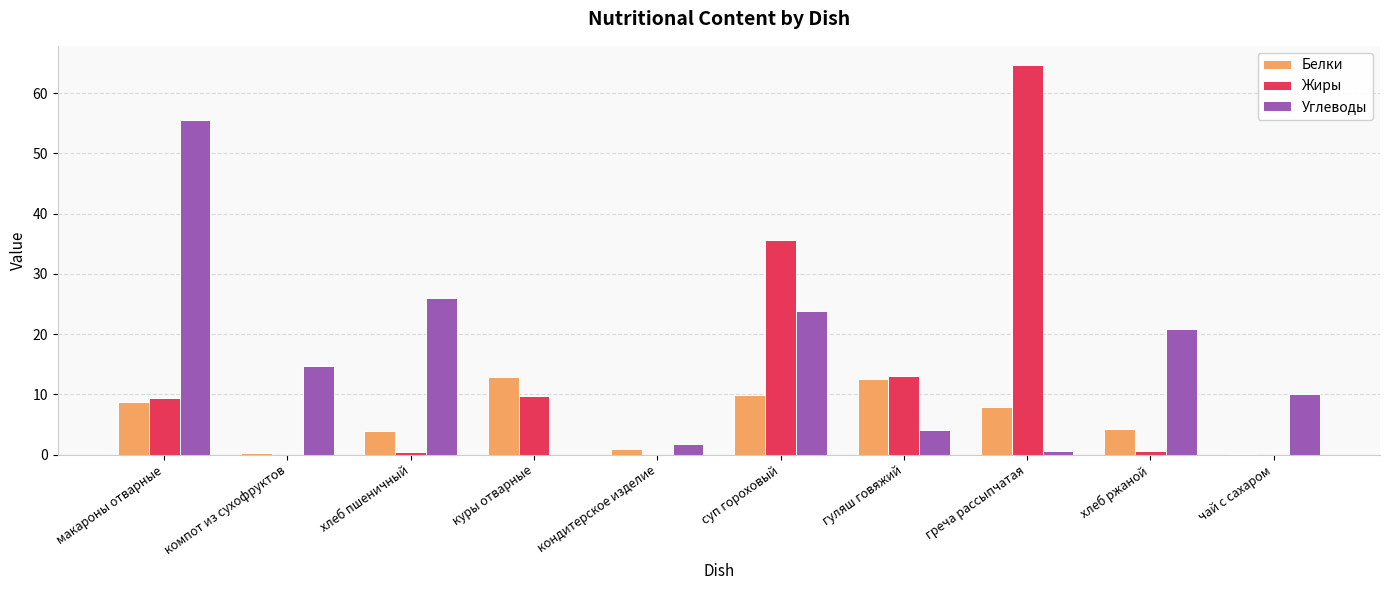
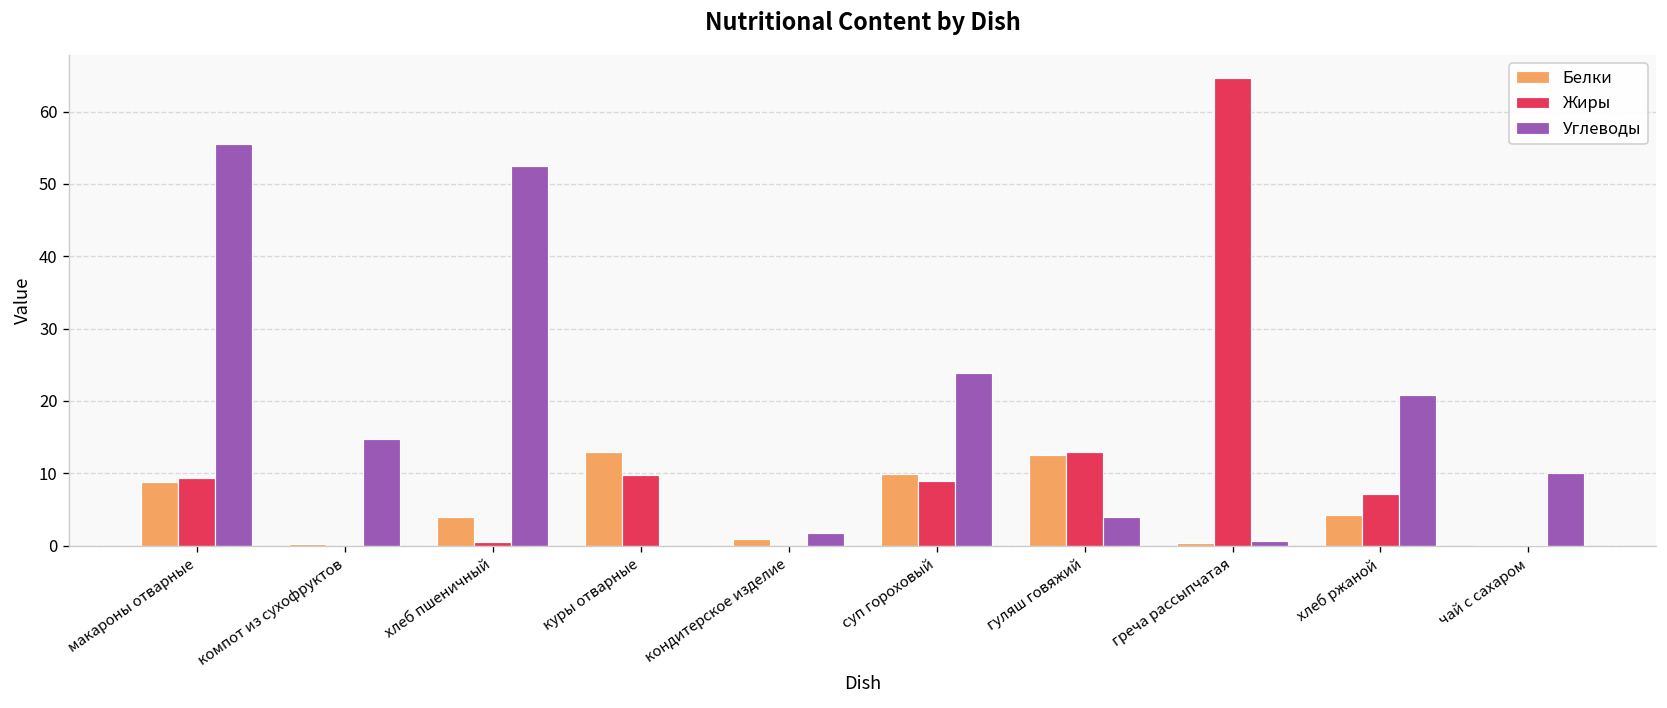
  {
    "Белки": {
      "макароны отварные": 9,
      "хлеб пшеничный": 4,
      "куры отварные": 13,
      "кондитерское изделие": 1,
      "суп гороховый": 10,
      "гуляш говяжий": 13,
-     "греча рассыпчатая": 8,
+     "греча рассыпчатая": 0,
      "хлеб ржаной": 4
    },
    "Жиры": {
      "макароны отварные": 9,
      "компот из сухофруктов": 0,
      "хлеб пшеничный": 1,
      "куры отварные": 10,
      "кондитерское изделие": 0,
-     "суп гороховый": 36,
+     "суп гороховый": 9,
      "гуляш говяжий": 13,
      "греча рассыпчатая": 65,
-     "хлеб ржаной": 1
+     "хлеб ржаной": 7
    },
    "Углеводы": {
      "макароны отварные": 55,
      "компот из сухофруктов": 15,
-     "хлеб пшеничный": 26,
+     "хлеб пшеничный": 52,
      "куры отварные": 0,
      "кондитерское изделие": 2,
      "суп гороховый": 24,
      "гуляш говяжий": 4,
      "греча рассыпчатая": 1,
      "хлеб ржаной": 21,
      "чай с сахаром": 10
    }
  }
